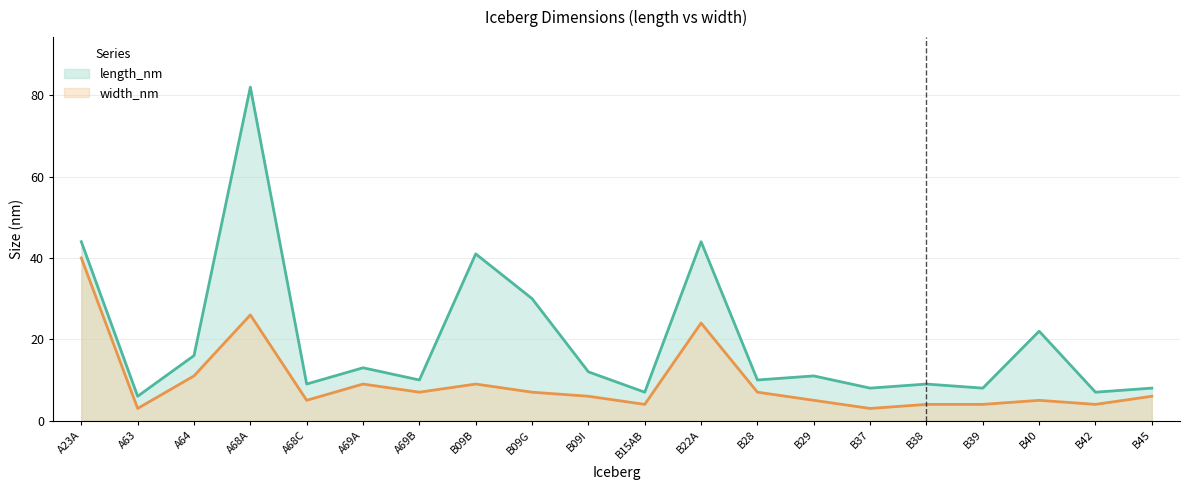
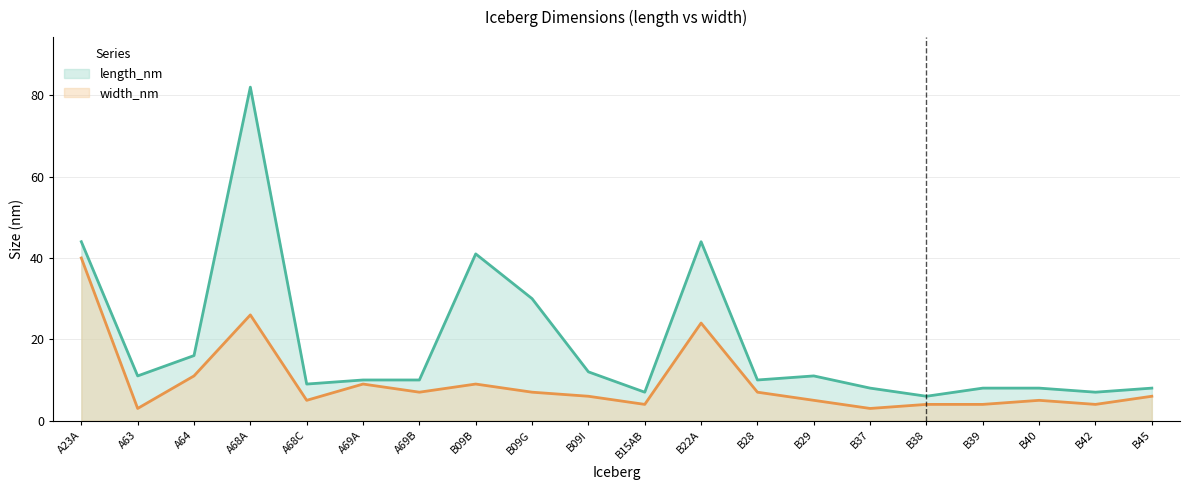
  {
    "length_nm": {
      "A23A": 44,
-     "A63": 6,
+     "A63": 11,
      "A64": 16,
      "A68A": 82,
      "A68C": 9,
-     "A69A": 13,
+     "A69A": 10,
      "A69B": 10,
      "B09B": 41,
      "B09G": 30,
      "B09I": 12,
      "B15AB": 7,
      "B22A": 44,
      "B28": 10,
      "B29": 11,
      "B37": 8,
-     "B38": 9,
+     "B38": 6,
      "B39": 8,
-     "B40": 22,
+     "B40": 8,
      "B42": 7,
      "B45": 8
    },
    "width_nm": {
      "A23A": 40,
      "A63": 3,
      "A64": 11,
      "A68A": 26,
      "A68C": 5,
      "A69A": 9,
      "A69B": 7,
      "B09B": 9,
      "B09G": 7,
      "B09I": 6,
      "B15AB": 4,
      "B22A": 24,
      "B28": 7,
      "B29": 5,
      "B37": 3,
      "B38": 4,
      "B39": 4,
      "B40": 5,
      "B42": 4,
      "B45": 6
    }
  }
